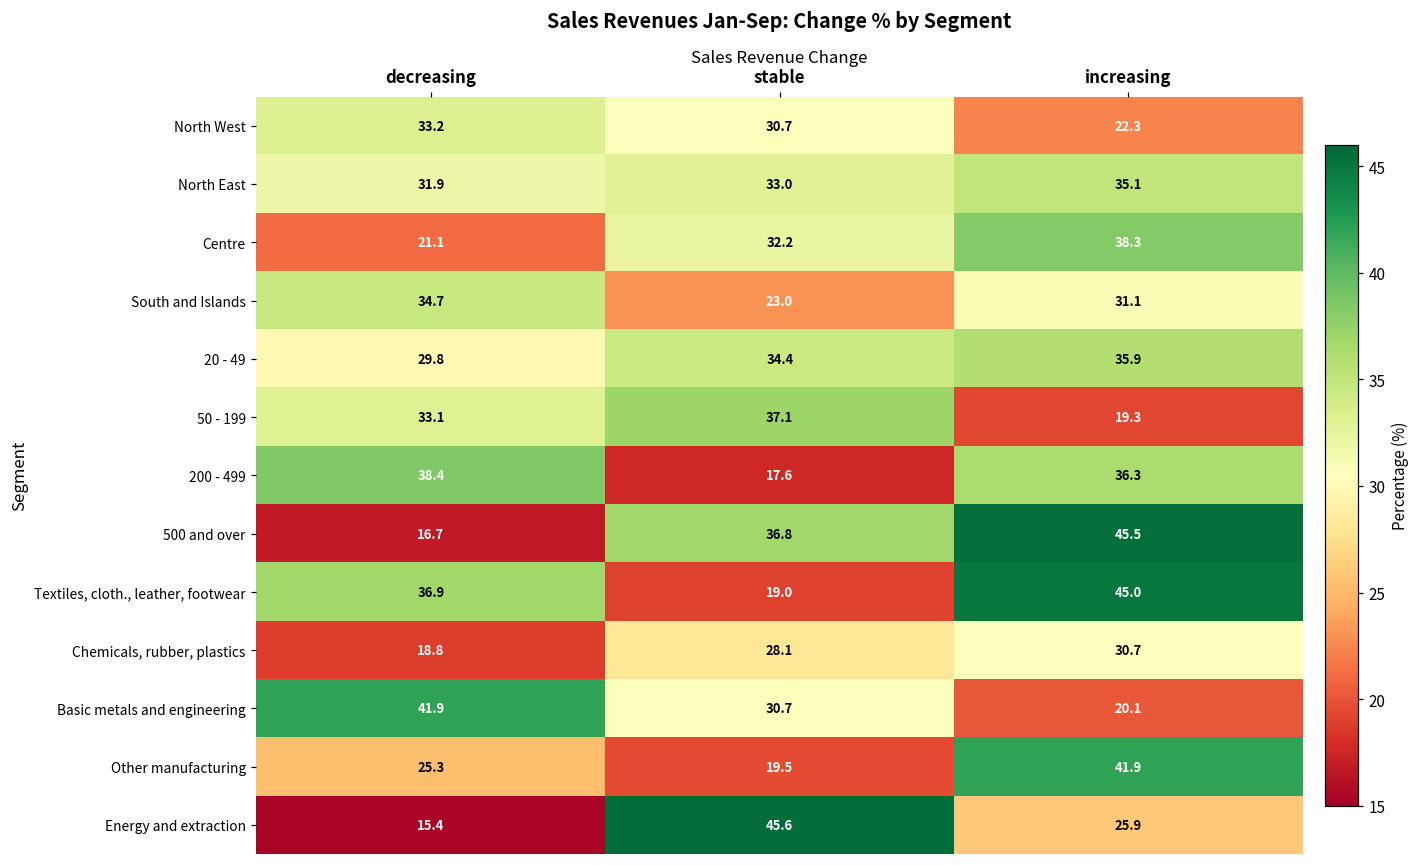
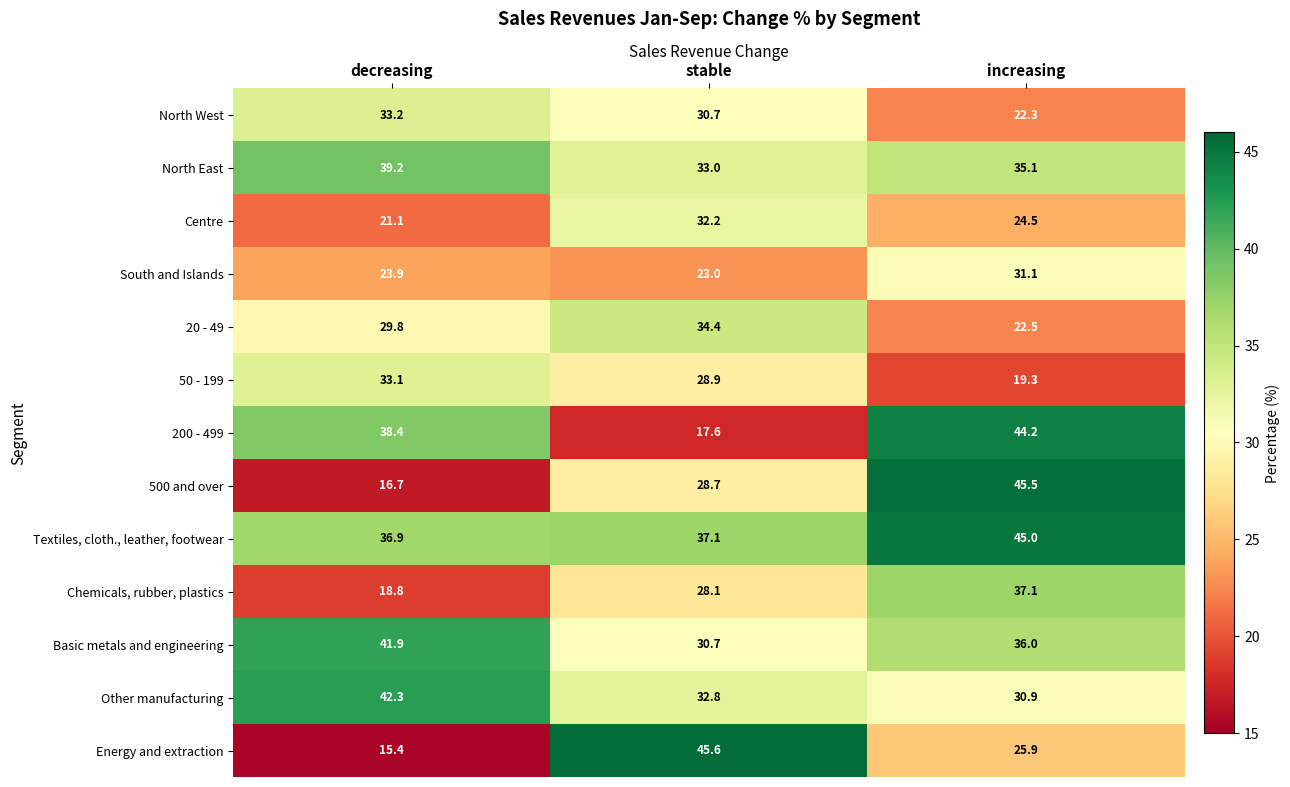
  {
    "North West": {
      "decreasing": 33.2,
      "stable": 30.7,
      "increasing": 22.3
    },
    "North East": {
-     "decreasing": 31.9,
+     "decreasing": 39.2,
      "stable": 33.0,
      "increasing": 35.1
    },
    "Centre": {
      "decreasing": 21.1,
      "stable": 32.2,
-     "increasing": 38.3
+     "increasing": 24.5
    },
    "South and Islands": {
-     "decreasing": 34.7,
+     "decreasing": 23.9,
      "stable": 23.0,
      "increasing": 31.1
    },
    "20 - 49": {
      "decreasing": 29.8,
      "stable": 34.4,
-     "increasing": 35.9
+     "increasing": 22.5
    },
    "50 - 199": {
      "decreasing": 33.1,
-     "stable": 37.1,
+     "stable": 28.9,
      "increasing": 19.3
    },
    "200 - 499": {
      "decreasing": 38.4,
      "stable": 17.6,
-     "increasing": 36.3
+     "increasing": 44.2
    },
    "500 and over": {
      "decreasing": 16.7,
-     "stable": 36.8,
+     "stable": 28.7,
      "increasing": 45.5
    },
    "Textiles, cloth., leather, footwear": {
      "decreasing": 36.9,
-     "stable": 19.0,
+     "stable": 37.1,
      "increasing": 45.0
    },
    "Chemicals, rubber, plastics": {
      "decreasing": 18.8,
      "stable": 28.1,
-     "increasing": 30.7
+     "increasing": 37.1
    },
    "Basic metals and engineering": {
      "decreasing": 41.9,
      "stable": 30.7,
-     "increasing": 20.1
+     "increasing": 36.0
    },
    "Other manufacturing": {
-     "decreasing": 25.3,
-     "stable": 19.5,
-     "increasing": 41.9
+     "decreasing": 42.3,
+     "stable": 32.8,
+     "increasing": 30.9
    },
    "Energy and extraction": {
      "decreasing": 15.4,
      "stable": 45.6,
      "increasing": 25.9
    }
  }
